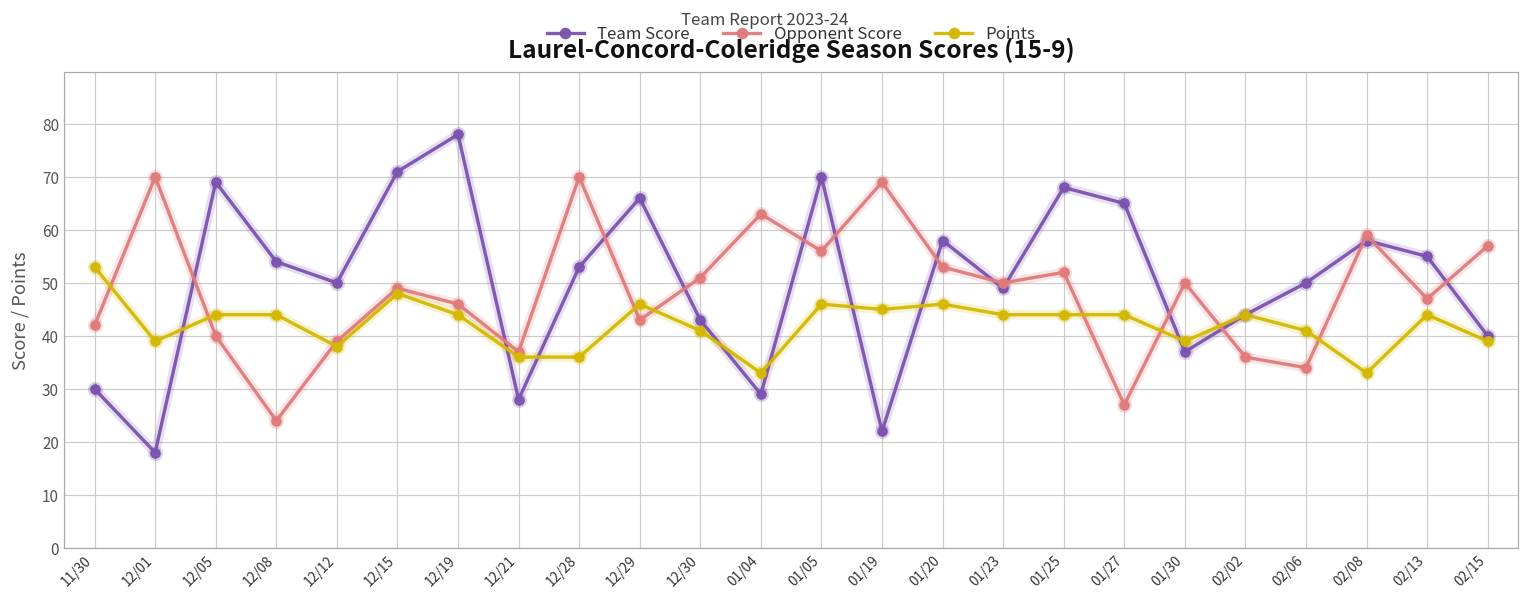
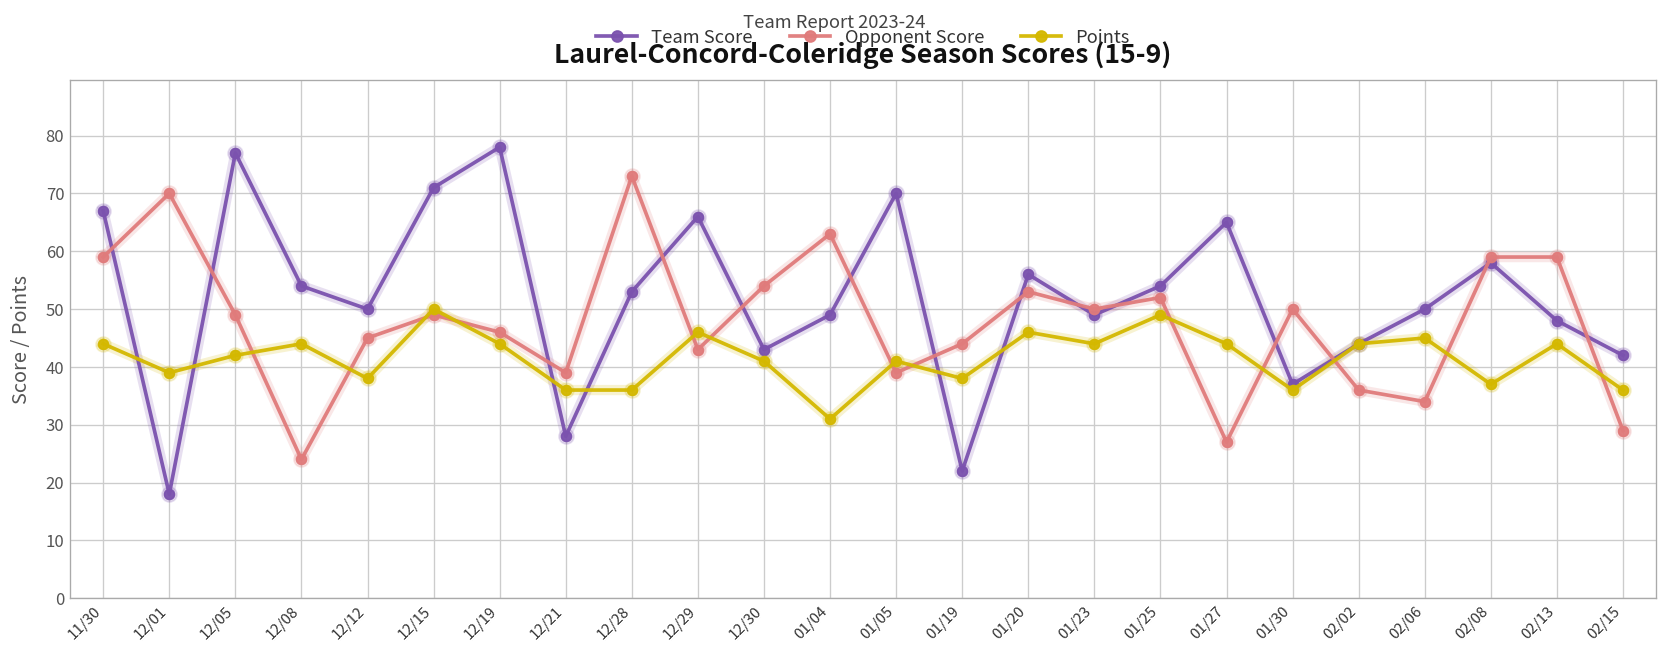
  {
    "Team Score": {
-     "11/30": 30,
+     "11/30": 67,
      "12/01": 18,
-     "12/05": 69,
+     "12/05": 77,
      "12/08": 54,
      "12/12": 50,
      "12/15": 71,
      "12/19": 78,
      "12/21": 28,
      "12/28": 53,
      "12/29": 66,
      "12/30": 43,
-     "01/04": 29,
+     "01/04": 49,
      "01/05": 70,
      "01/19": 22,
-     "01/20": 58,
+     "01/20": 56,
      "01/23": 49,
-     "01/25": 68,
+     "01/25": 54,
      "01/27": 65,
      "01/30": 37,
      "02/06": 50,
      "02/08": 58,
-     "02/13": 55,
-     "02/15": 40
+     "02/13": 48,
+     "02/15": 42
    },
    "Opponent Score": {
-     "11/30": 42,
+     "11/30": 59,
      "12/01": 70,
-     "12/05": 40,
+     "12/05": 49,
      "12/08": 24,
-     "12/12": 39,
+     "12/12": 45,
      "12/15": 49,
      "12/19": 46,
-     "12/21": 37,
-     "12/28": 70,
+     "12/21": 39,
+     "12/28": 73,
      "12/29": 43,
-     "12/30": 51,
+     "12/30": 54,
      "01/04": 63,
-     "01/05": 56,
-     "01/19": 69,
+     "01/05": 39,
+     "01/19": 44,
      "01/20": 53,
      "01/23": 50,
      "01/25": 52,
      "01/27": 27,
      "01/30": 50,
      "02/02": 36,
      "02/06": 34,
      "02/08": 59,
-     "02/13": 47,
-     "02/15": 57
+     "02/13": 59,
+     "02/15": 29
    },
    "Points": {
-     "11/30": 53,
+     "11/30": 44,
      "12/01": 39,
-     "12/05": 44,
+     "12/05": 42,
      "12/08": 44,
      "12/12": 38,
-     "12/15": 48,
+     "12/15": 50,
      "12/19": 44,
      "12/21": 36,
      "12/28": 36,
      "12/29": 46,
      "12/30": 41,
-     "01/04": 33,
-     "01/05": 46,
-     "01/19": 45,
+     "01/04": 31,
+     "01/05": 41,
+     "01/19": 38,
      "01/20": 46,
      "01/23": 44,
-     "01/25": 44,
+     "01/25": 49,
      "01/27": 44,
-     "01/30": 39,
-     "02/06": 41,
-     "02/08": 33,
+     "01/30": 36,
+     "02/06": 45,
+     "02/08": 37,
      "02/13": 44,
-     "02/15": 39
+     "02/15": 36
    }
  }
